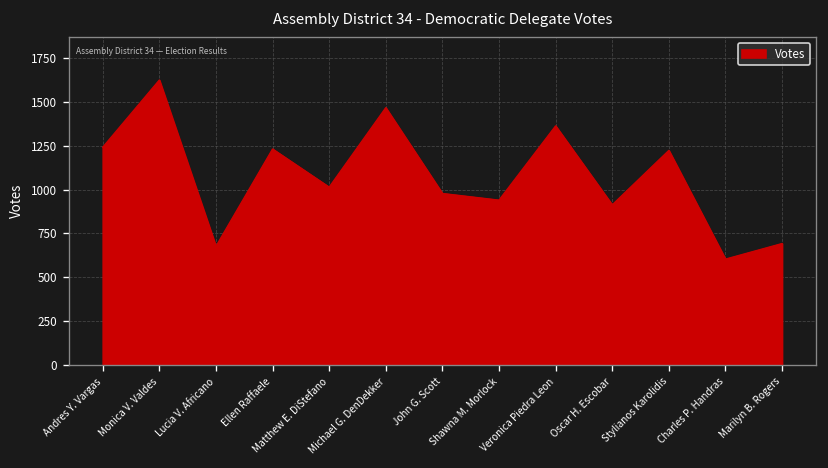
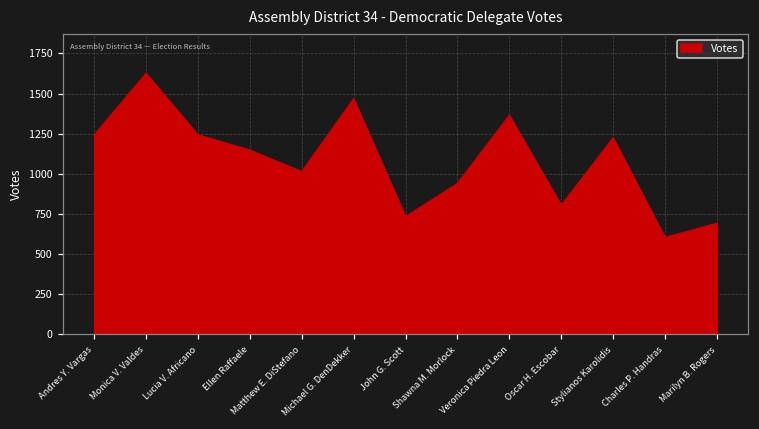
  {
    "Andres Y. Vargas": 1240,
-   "Lucia V. Africano": 680,
-   "Ellen Raffaele": 1230,
+   "Lucia V. Africano": 1240,
+   "Ellen Raffaele": 1150,
    "Matthew E. DiStefano": 1010,
    "Michael G. DenDekker": 1470,
-   "John G. Scott": 980,
+   "John G. Scott": 730,
    "Shawna M. Morlock": 940,
    "Veronica Piedra Leon": 1360,
-   "Oscar H. Escobar": 910,
+   "Oscar H. Escobar": 800,
    "Stylianos Karolidis": 1220,
    "Charles P. Handras": 600,
    "Marilyn B. Rogers": 690
  }
